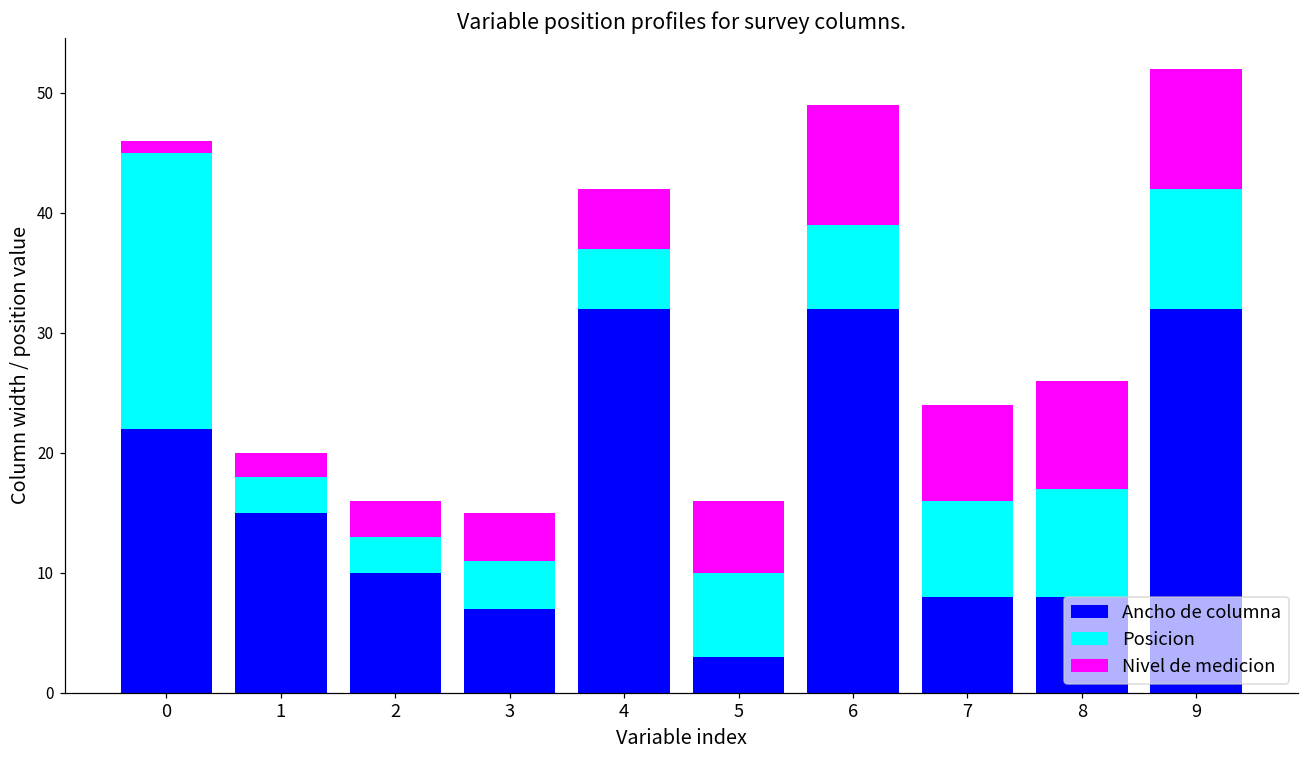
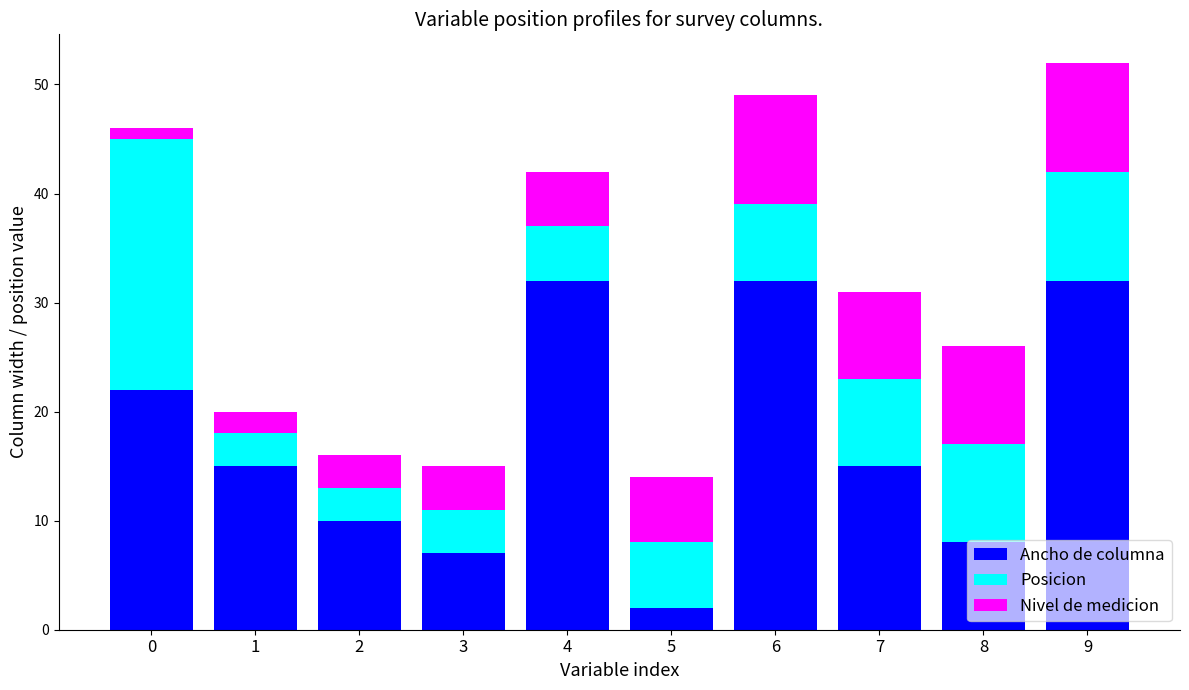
  {
    "Ancho de columna": {
      "0": 22,
      "1": 15,
      "2": 10,
      "3": 7,
      "4": 32,
-     "5": 3,
+     "5": 2,
      "6": 32,
-     "7": 8,
+     "7": 15,
      "9": 32
    },
    "Posicion": {
      "0": 23,
      "1": 3,
      "2": 3,
      "3": 4,
      "4": 5,
-     "5": 7,
+     "5": 6,
      "6": 7,
      "7": 8,
      "8": 9,
      "9": 10
    },
    "Nivel de medicion": {
      "0": 1,
      "1": 2,
      "2": 3,
      "3": 4,
      "4": 5,
      "5": 6,
      "6": 10,
      "7": 8,
      "8": 9,
      "9": 10
    }
  }
